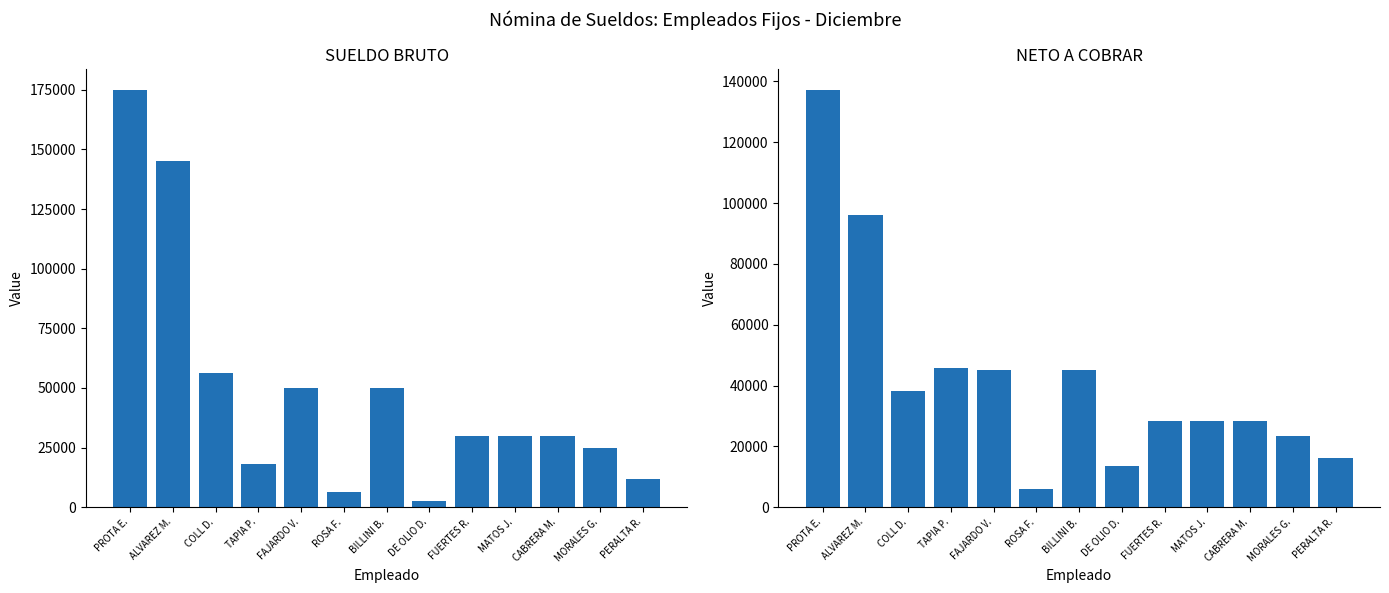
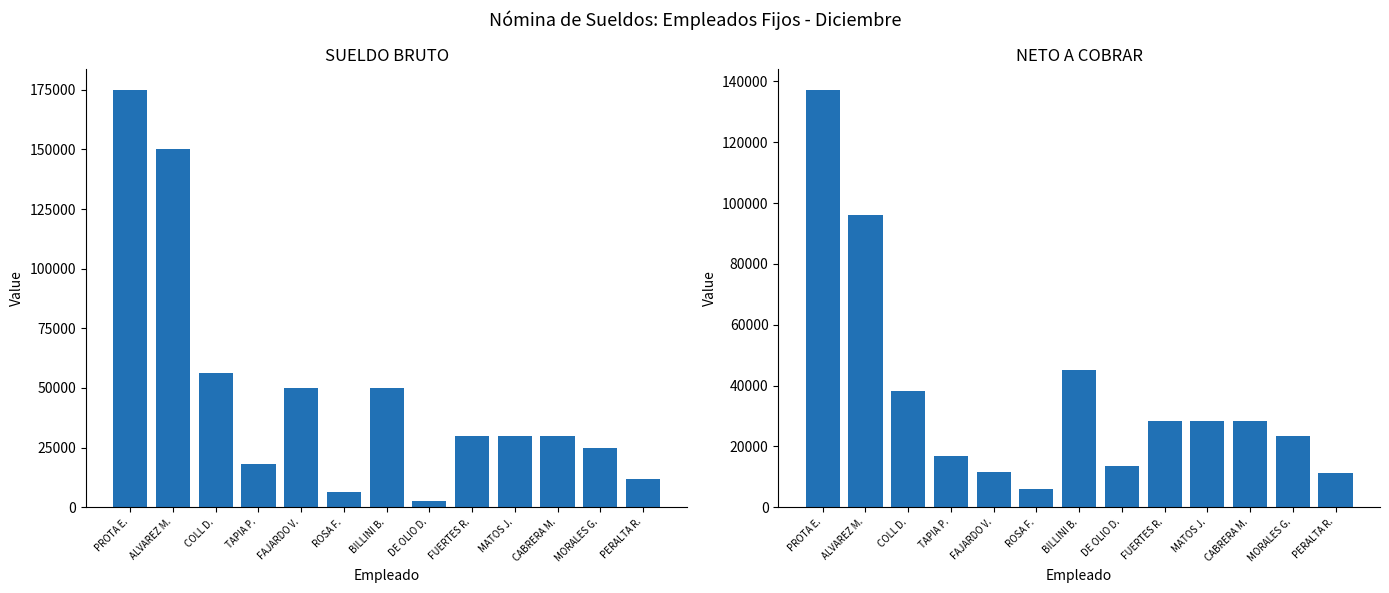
  {
    "SUELDO BRUTO": {
      "PROTA E.": 175000,
-     "ALVAREZ M.": 145000,
+     "ALVAREZ M.": 150000,
      "COLL D.": 56000,
      "TAPIA P.": 18000,
      "FAJARDO V.": 50000,
      "ROSA F.": 6000,
      "BILLINI B.": 50000,
      "DE OLIO D.": 3000,
      "FUERTES R.": 30000,
      "MATOS J.": 30000,
      "CABRERA M.": 30000,
      "MORALES G.": 25000,
      "PERALTA R.": 12000
    },
    "NETO A COBRAR": {
      "PROTA E.": 137000,
      "ALVAREZ M.": 96000,
      "COLL D.": 38000,
-     "TAPIA P.": 46000,
-     "FAJARDO V.": 45000,
+     "TAPIA P.": 17000,
+     "FAJARDO V.": 12000,
      "ROSA F.": 6000,
      "BILLINI B.": 45000,
      "DE OLIO D.": 13000,
      "FUERTES R.": 28000,
      "MATOS J.": 28000,
      "CABRERA M.": 28000,
      "MORALES G.": 23000,
-     "PERALTA R.": 16000
+     "PERALTA R.": 11000
    }
  }
